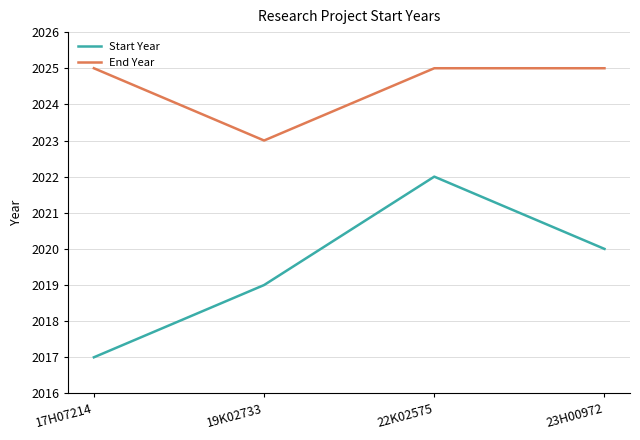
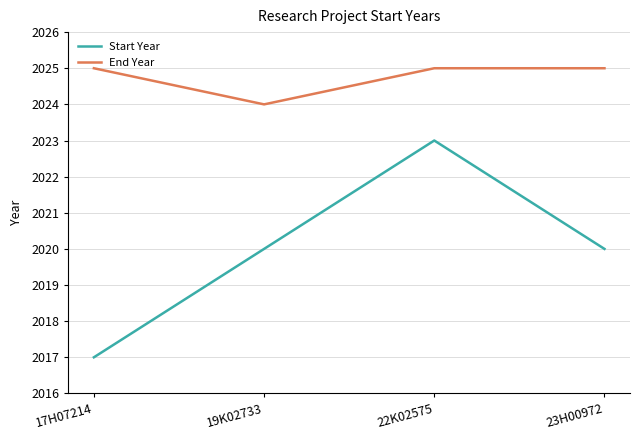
  {
    "Start Year": {
      "17H07214": 2017,
-     "19K02733": 2019,
-     "22K02575": 2022,
+     "19K02733": 2020,
+     "22K02575": 2023,
      "23H00972": 2020
    },
    "End Year": {
      "17H07214": 2025,
-     "19K02733": 2023,
+     "19K02733": 2024,
      "22K02575": 2025,
      "23H00972": 2025
    }
  }
